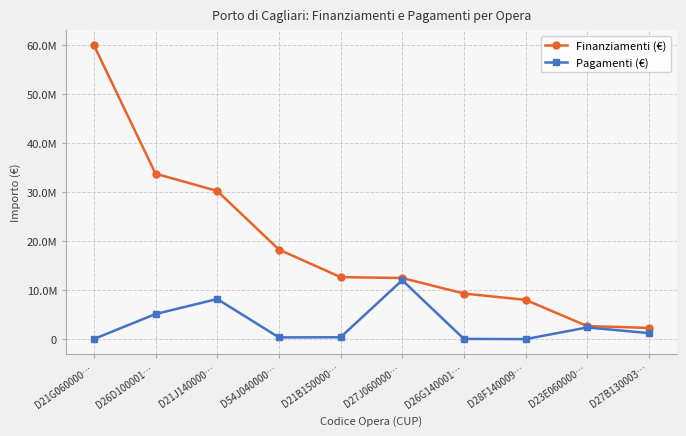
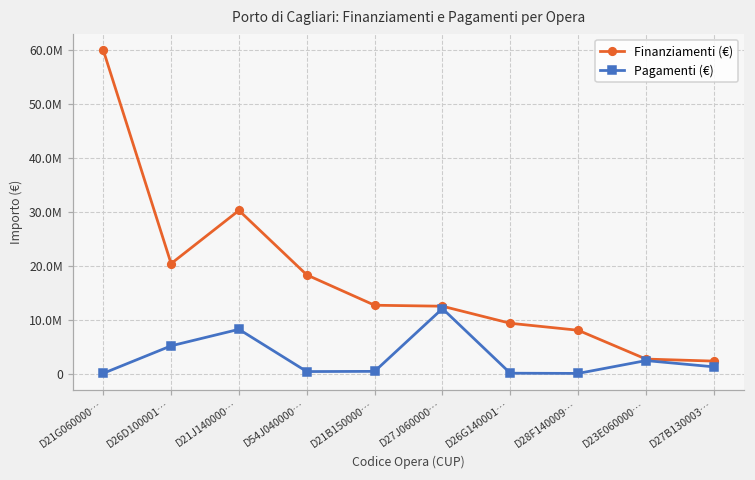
  {
    "Finanziamenti (€)": {
      "D21G060000…": 60000000,
-     "D26D100001…": 34000000,
+     "D26D100001…": 20000000,
      "D21J140000…": 30000000,
      "D54J040000…": 18000000,
      "D21B150000…": 13000000,
      "D26G140001…": 9000000,
      "D28F140009…": 8000000,
      "D27B130003…": 2000000
    },
    "Pagamenti (€)": {
      "D21G060000…": 0,
      "D26D100001…": 5000000,
      "D21J140000…": 8000000,
      "D54J040000…": 0,
      "D21B150000…": 0,
      "D26G140001…": 0,
      "D28F140009…": 0,
      "D27B130003…": 1000000
    }
  }
